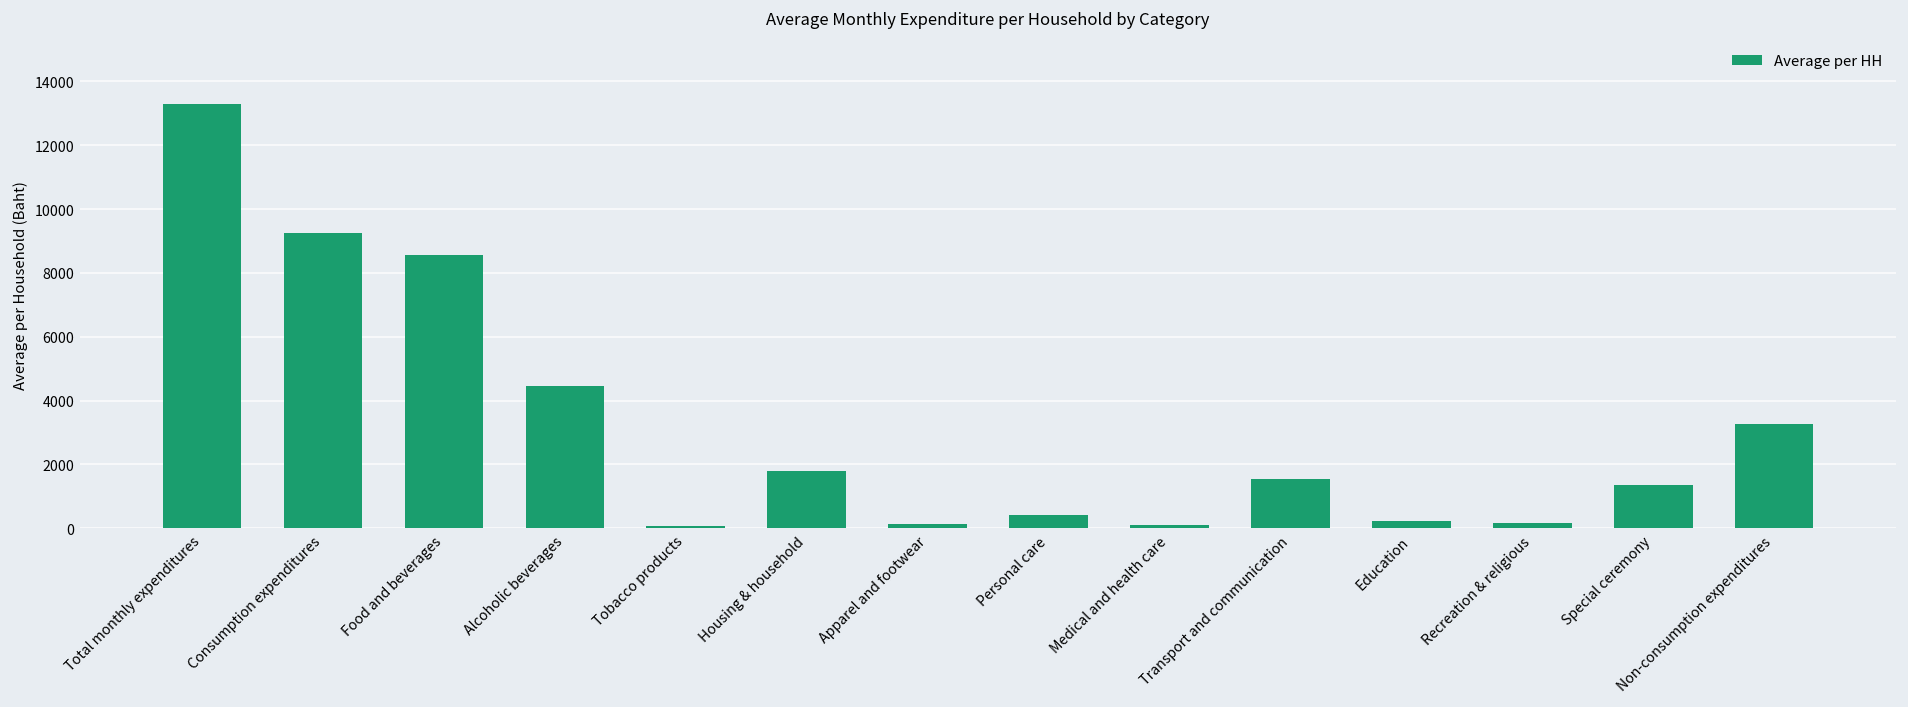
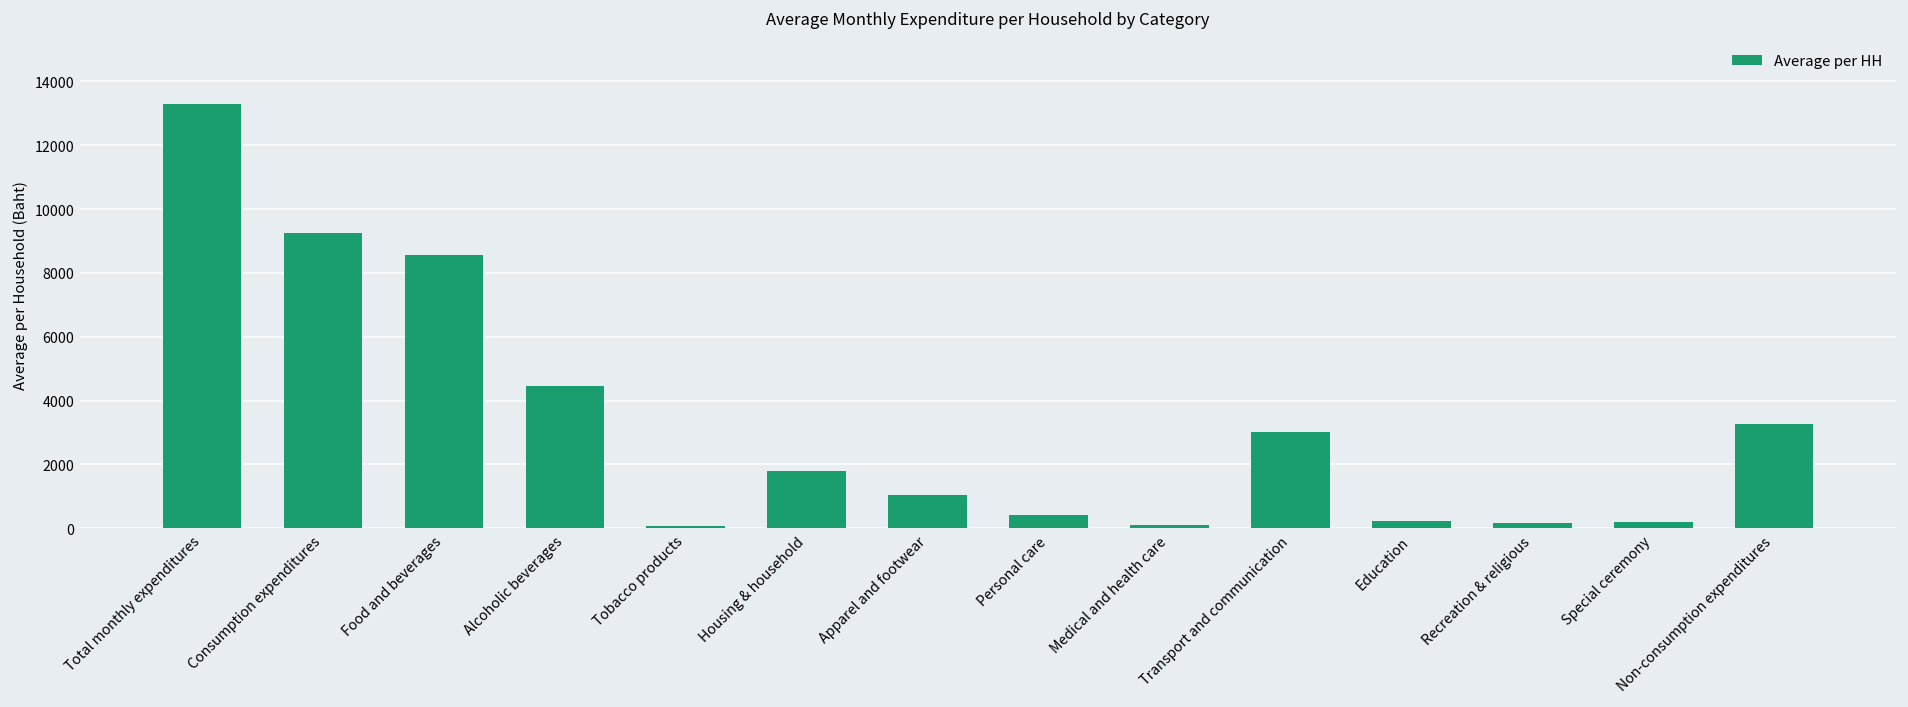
  {
    "Total monthly expenditures": 13300,
    "Consumption expenditures": 9200,
    "Food and beverages": 8500,
    "Alcoholic beverages": 4500,
    "Housing & household": 1800,
-   "Apparel and footwear": 100,
+   "Apparel and footwear": 1000,
    "Personal care": 400,
    "Medical and health care": 100,
-   "Transport and communication": 1500,
+   "Transport and communication": 3000,
    "Education": 200,
    "Recreation & religious": 200,
-   "Special ceremony": 1400,
+   "Special ceremony": 200,
    "Non-consumption expenditures": 3300
  }
